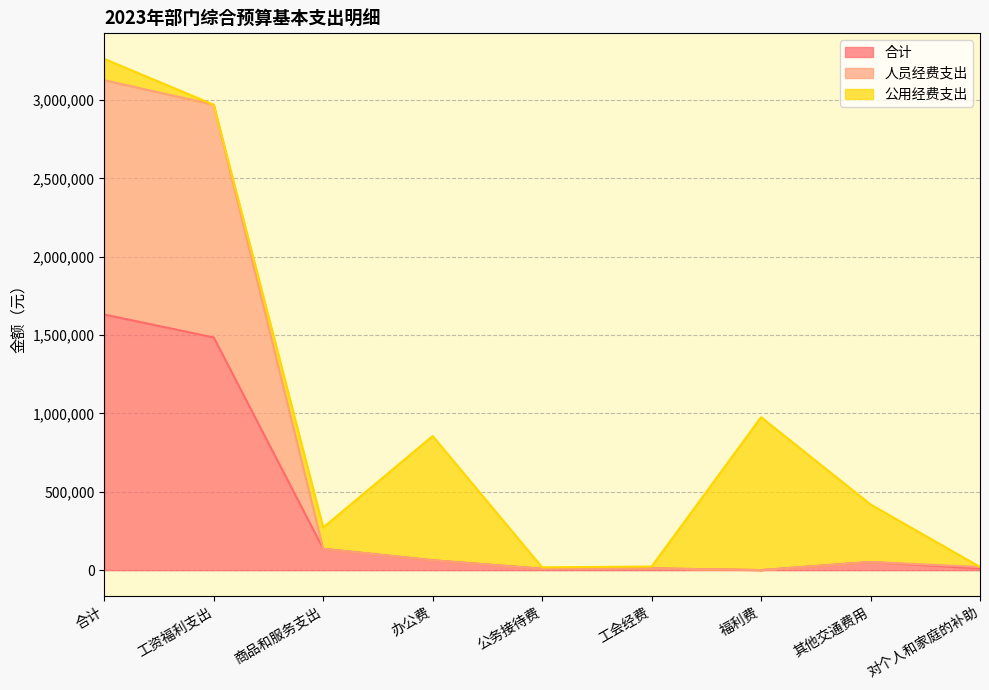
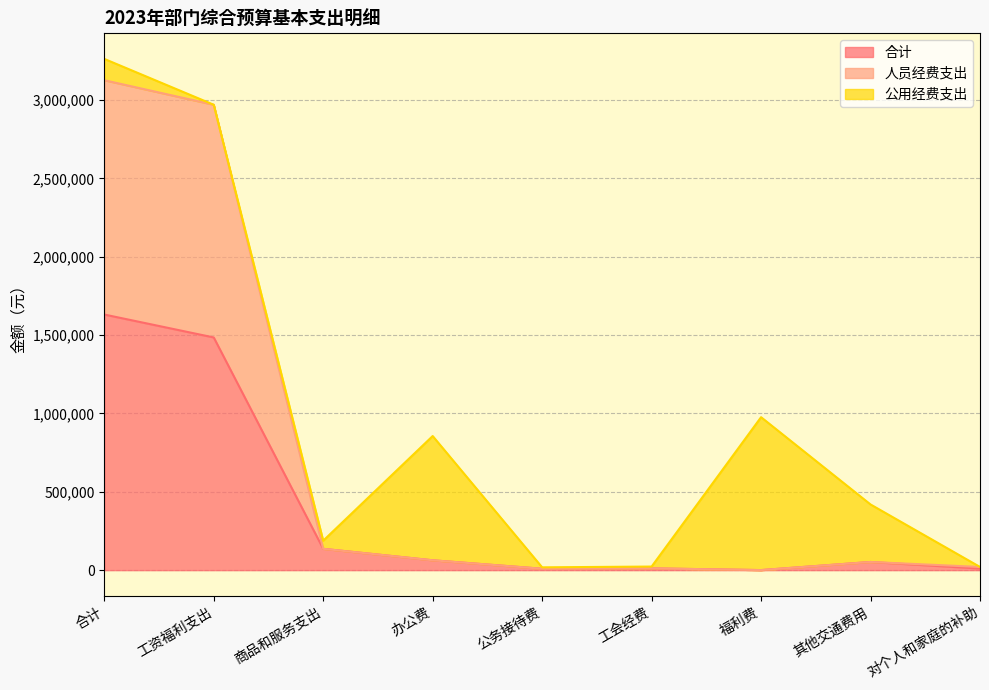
  {
    "公用经费支出": {
      "合计": "140,000",
-     "商品和服务支出": "140,000",
+     "商品和服务支出": "50,000",
      "办公费": "790,000",
      "福利费": "980,000",
      "其他交通费用": "370,000"
    }
  }
